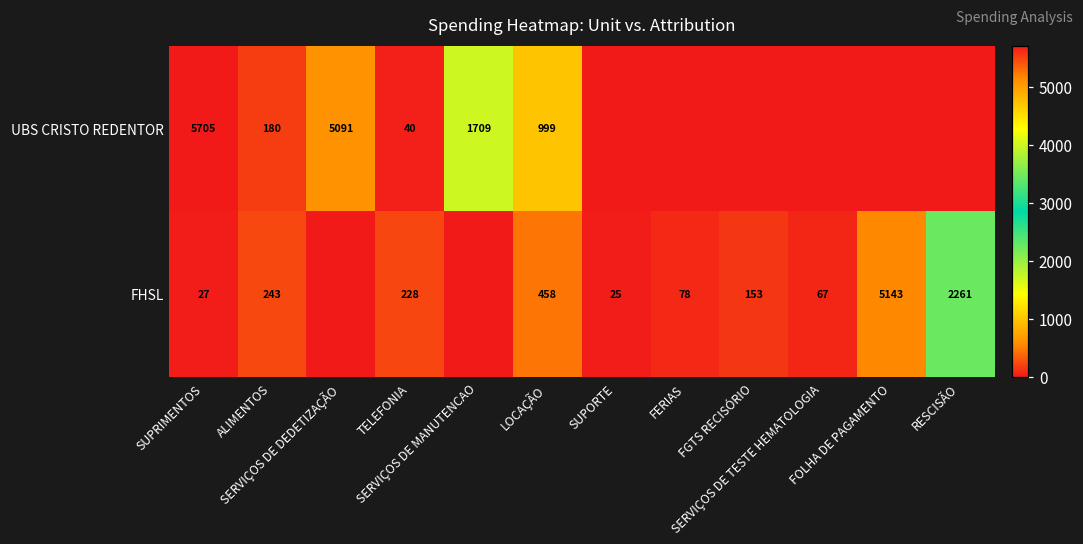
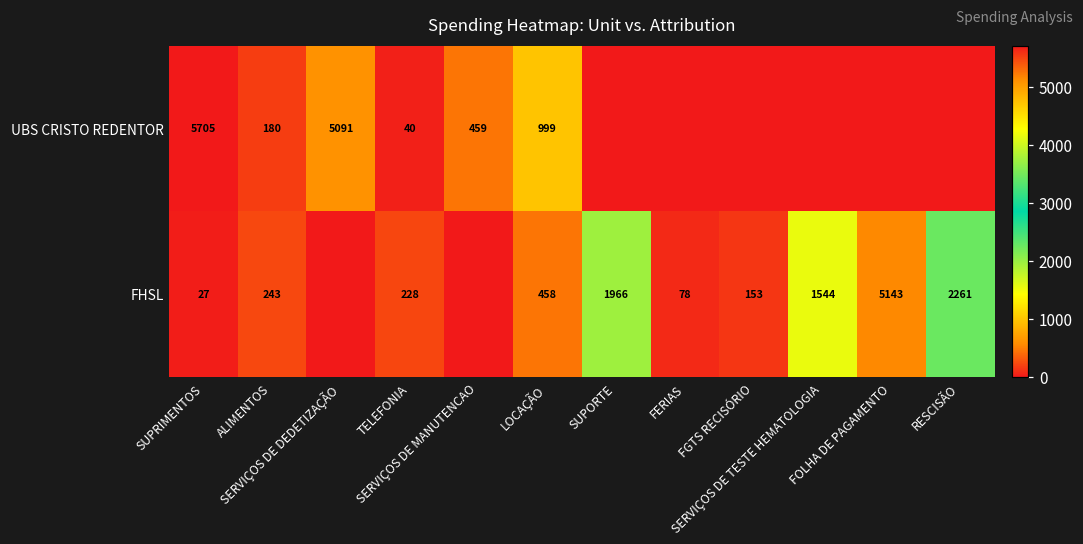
  {
    "UBS CRISTO REDENTOR": {
      "SUPRIMENTOS": 5705,
      "ALIMENTOS": 180,
      "SERVIÇOS DE DEDETIZAÇÃO": 5091,
      "TELEFONIA": 40,
-     "SERVIÇOS DE MANUTENCAO": 1709,
+     "SERVIÇOS DE MANUTENCAO": 459,
      "LOCAÇÃO": 999
    },
    "FHSL": {
      "SUPRIMENTOS": 27,
      "ALIMENTOS": 243,
      "TELEFONIA": 228,
      "LOCAÇÃO": 458,
-     "SUPORTE": 25,
+     "SUPORTE": 1966,
      "FERIAS": 78,
      "FGTS RECISÓRIO": 153,
-     "SERVIÇOS DE TESTE HEMATOLOGIA": 67,
+     "SERVIÇOS DE TESTE HEMATOLOGIA": 1544,
      "FOLHA DE PAGAMENTO": 5143,
      "RESCISÃO": 2261
    }
  }
